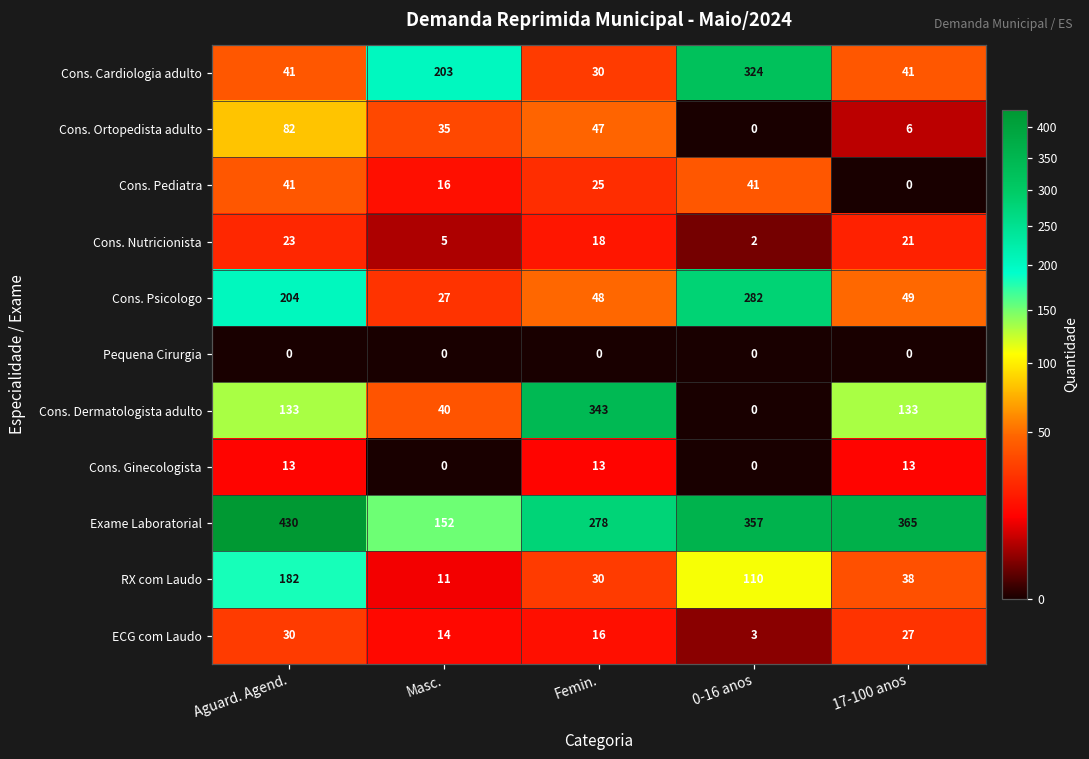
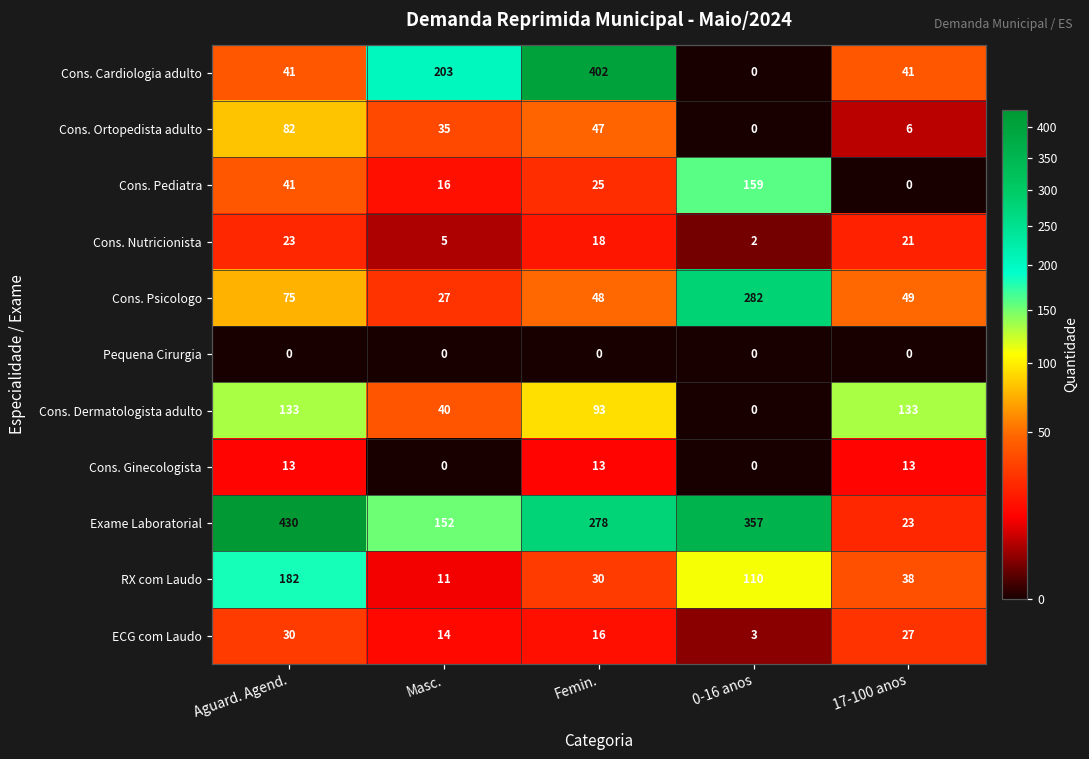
  {
    "Cons. Cardiologia adulto": {
      "Aguard. Agend.": 41,
      "Masc.": 203,
-     "Femin.": 30,
-     "0-16 anos": 324,
+     "Femin.": 402,
+     "0-16 anos": 0,
      "17-100 anos": 41
    },
    "Cons. Ortopedista adulto": {
      "Aguard. Agend.": 82,
      "Masc.": 35,
      "Femin.": 47,
      "0-16 anos": 0,
      "17-100 anos": 6
    },
    "Cons. Pediatra": {
      "Aguard. Agend.": 41,
      "Masc.": 16,
      "Femin.": 25,
-     "0-16 anos": 41,
+     "0-16 anos": 159,
      "17-100 anos": 0
    },
    "Cons. Nutricionista": {
      "Aguard. Agend.": 23,
      "Masc.": 5,
      "Femin.": 18,
      "0-16 anos": 2,
      "17-100 anos": 21
    },
    "Cons. Psicologo": {
-     "Aguard. Agend.": 204,
+     "Aguard. Agend.": 75,
      "Masc.": 27,
      "Femin.": 48,
      "0-16 anos": 282,
      "17-100 anos": 49
    },
    "Pequena Cirurgia": {
      "Aguard. Agend.": 0,
      "Masc.": 0,
      "Femin.": 0,
      "0-16 anos": 0,
      "17-100 anos": 0
    },
    "Cons. Dermatologista adulto": {
      "Aguard. Agend.": 133,
      "Masc.": 40,
-     "Femin.": 343,
+     "Femin.": 93,
      "0-16 anos": 0,
      "17-100 anos": 133
    },
    "Cons. Ginecologista": {
      "Aguard. Agend.": 13,
      "Masc.": 0,
      "Femin.": 13,
      "0-16 anos": 0,
      "17-100 anos": 13
    },
    "Exame Laboratorial": {
      "Aguard. Agend.": 430,
      "Masc.": 152,
      "Femin.": 278,
      "0-16 anos": 357,
-     "17-100 anos": 365
+     "17-100 anos": 23
    },
    "RX com Laudo": {
      "Aguard. Agend.": 182,
      "Masc.": 11,
      "Femin.": 30,
      "0-16 anos": 110,
      "17-100 anos": 38
    },
    "ECG com Laudo": {
      "Aguard. Agend.": 30,
      "Masc.": 14,
      "Femin.": 16,
      "0-16 anos": 3,
      "17-100 anos": 27
    }
  }
